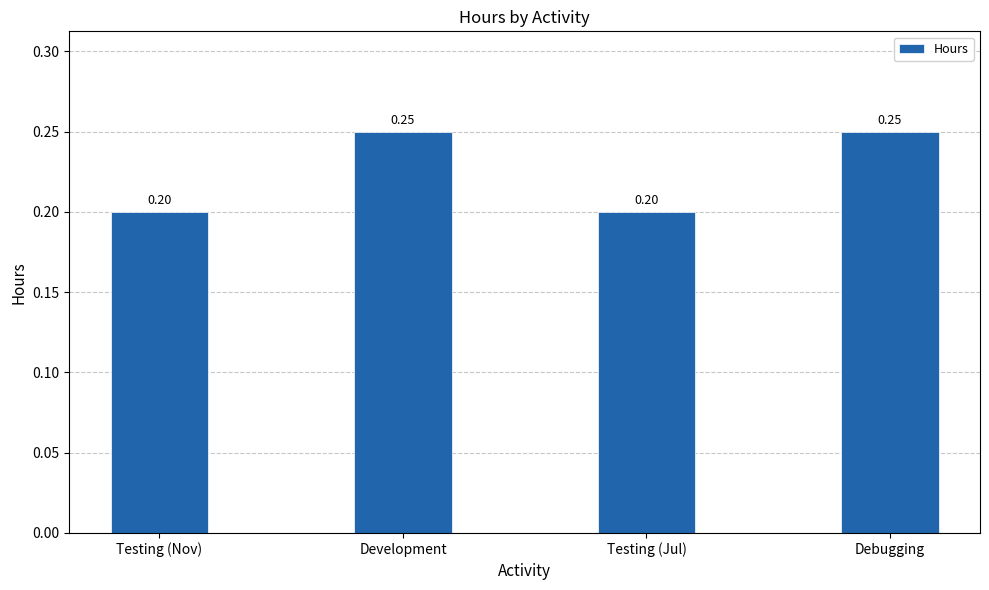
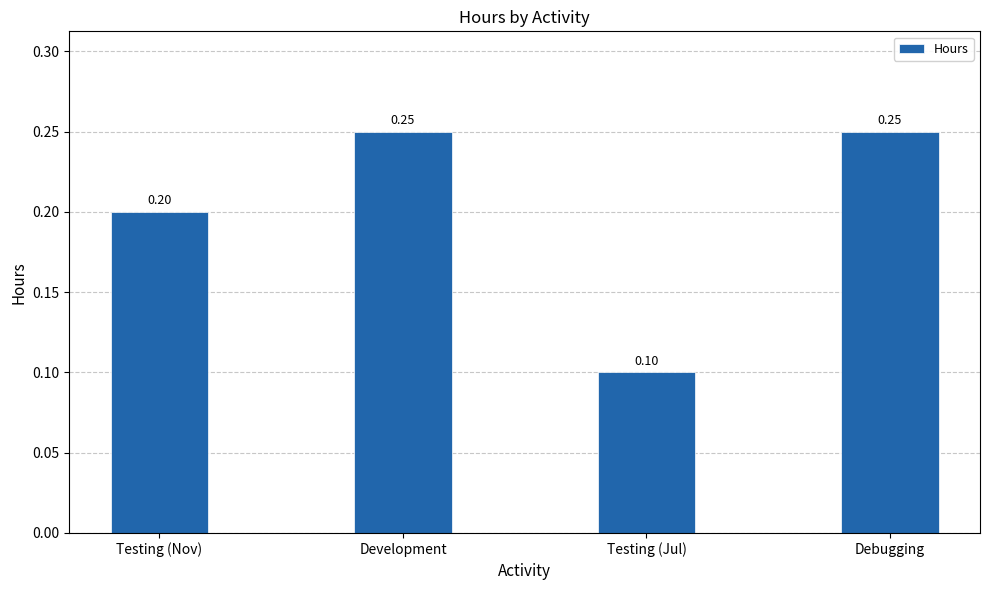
  {
    "Testing (Nov)": 0.20,
    "Development": 0.25,
-   "Testing (Jul)": 0.20,
+   "Testing (Jul)": 0.10,
    "Debugging": 0.25
  }
